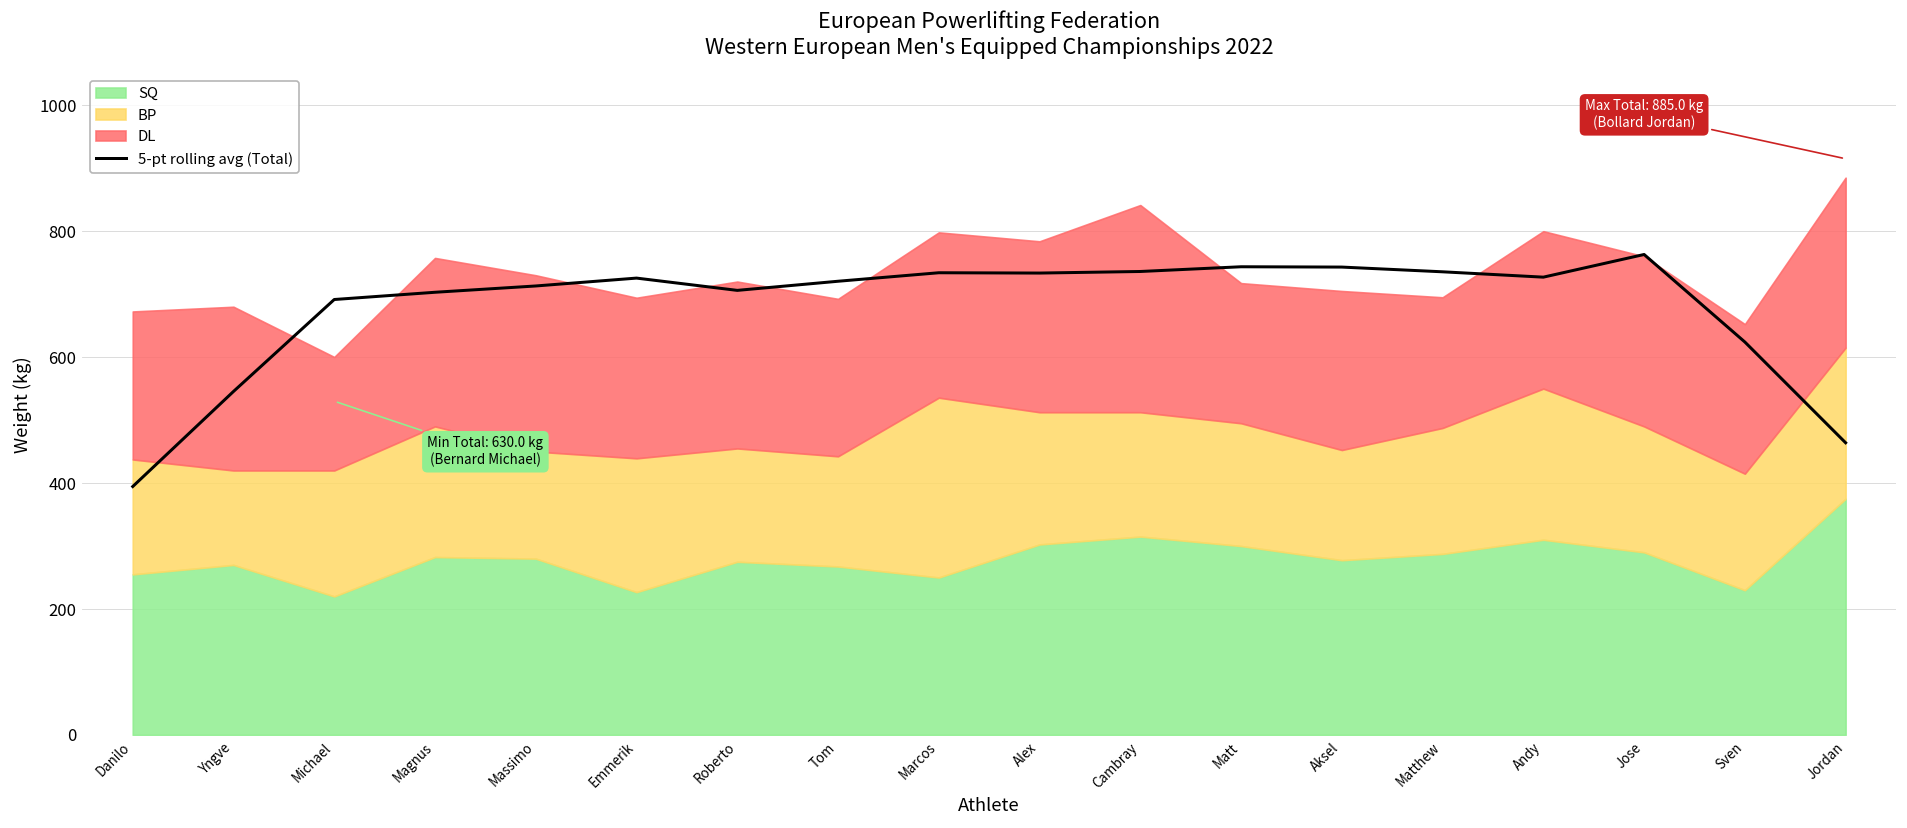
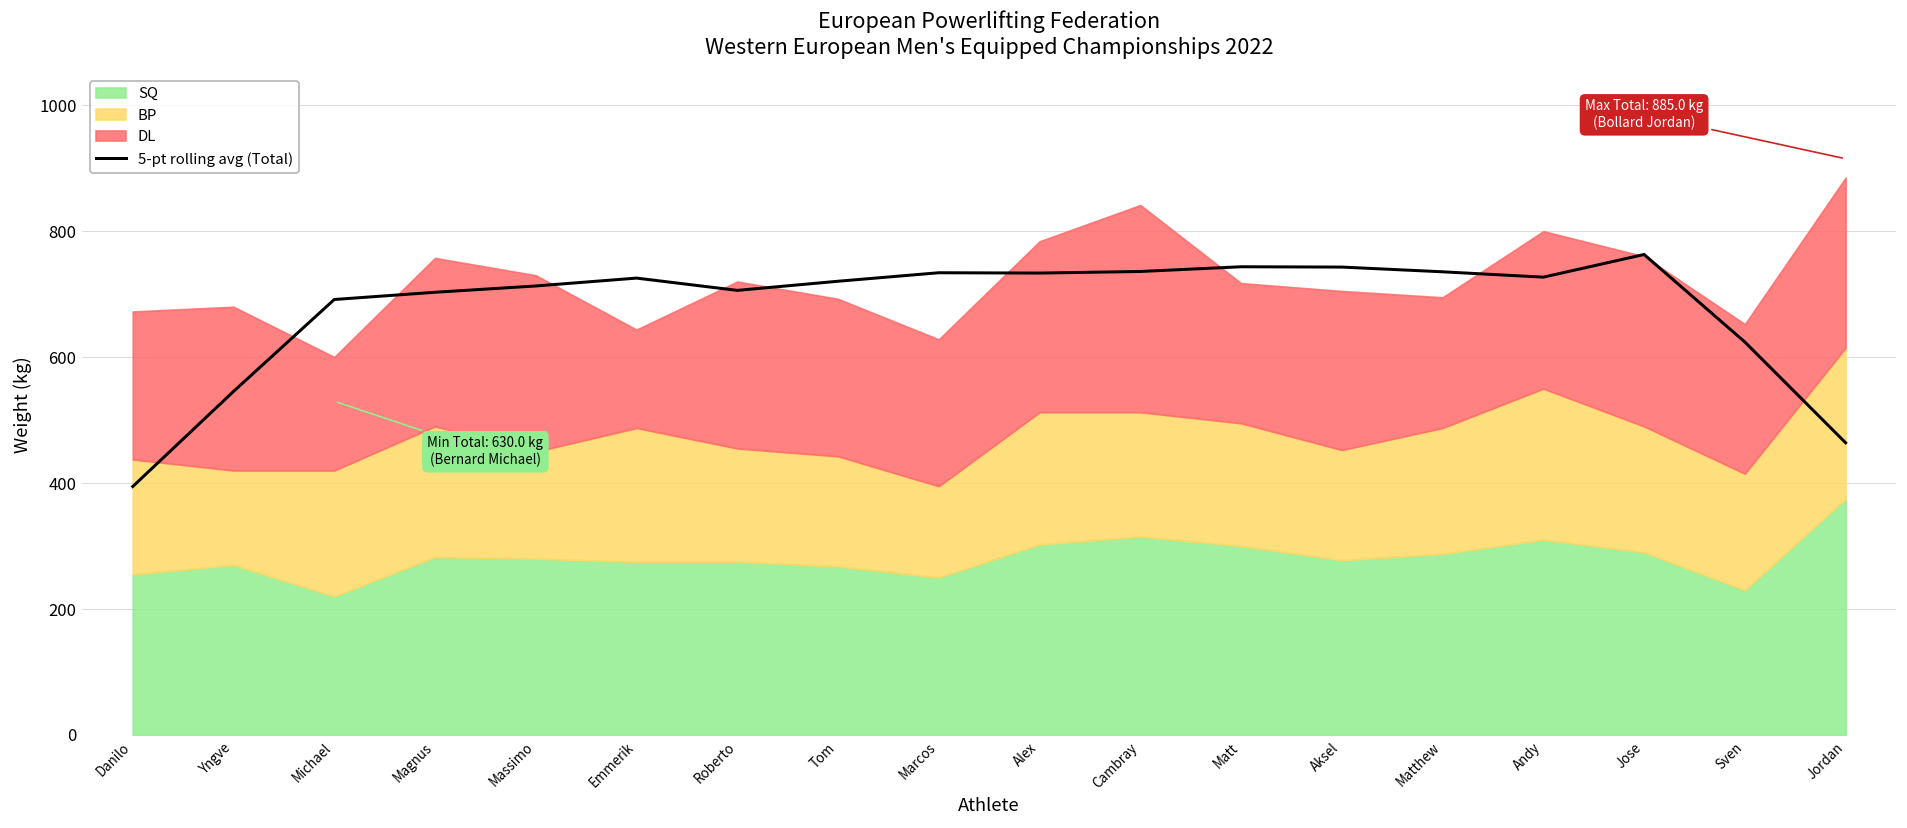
  {
    "5-pt rolling avg (Total)": {
      "Danilo": 390,
      "Yngve": 550,
      "Michael": 690,
      "Magnus": 700,
      "Massimo": 710,
      "Emmerik": 730,
      "Roberto": 710,
      "Tom": 720,
      "Marcos": 730,
      "Alex": 730,
      "Cambray": 740,
      "Matt": 740,
      "Aksel": 740,
      "Matthew": 740,
      "Andy": 730,
      "Sven": 620,
      "Jordan": 460
    },
    "SQ": {
      "Danilo": 260,
      "Yngve": 270,
      "Michael": 220,
      "Magnus": 280,
      "Massimo": 280,
-     "Emmerik": 230,
+     "Emmerik": 280,
      "Roberto": 280,
      "Tom": 270,
      "Marcos": 250,
      "Alex": 300,
      "Cambray": 320,
      "Matt": 300,
      "Aksel": 280,
      "Matthew": 290,
      "Andy": 310,
      "Jose": 290,
      "Sven": 230,
      "Jordan": 380
    },
    "BP": {
      "Danilo": 180,
      "Yngve": 150,
      "Michael": 200,
      "Emmerik": 210,
      "Roberto": 180,
      "Tom": 180,
-     "Marcos": 290,
+     "Marcos": 150,
      "Alex": 210,
      "Cambray": 200,
      "Matt": 200,
      "Aksel": 180,
      "Matthew": 200,
      "Andy": 240,
      "Jose": 200,
      "Sven": 180,
      "Jordan": 240
    },
    "DL": {
      "Danilo": 240,
      "Yngve": 260,
      "Michael": 180,
      "Magnus": 270,
      "Massimo": 280,
-     "Emmerik": 250,
+     "Emmerik": 160,
      "Roberto": 270,
      "Tom": 250,
-     "Marcos": 260,
+     "Marcos": 230,
      "Alex": 270,
      "Cambray": 330,
      "Matt": 220,
      "Aksel": 250,
      "Matthew": 210,
      "Andy": 250,
      "Sven": 240,
      "Jordan": 270
    }
  }
